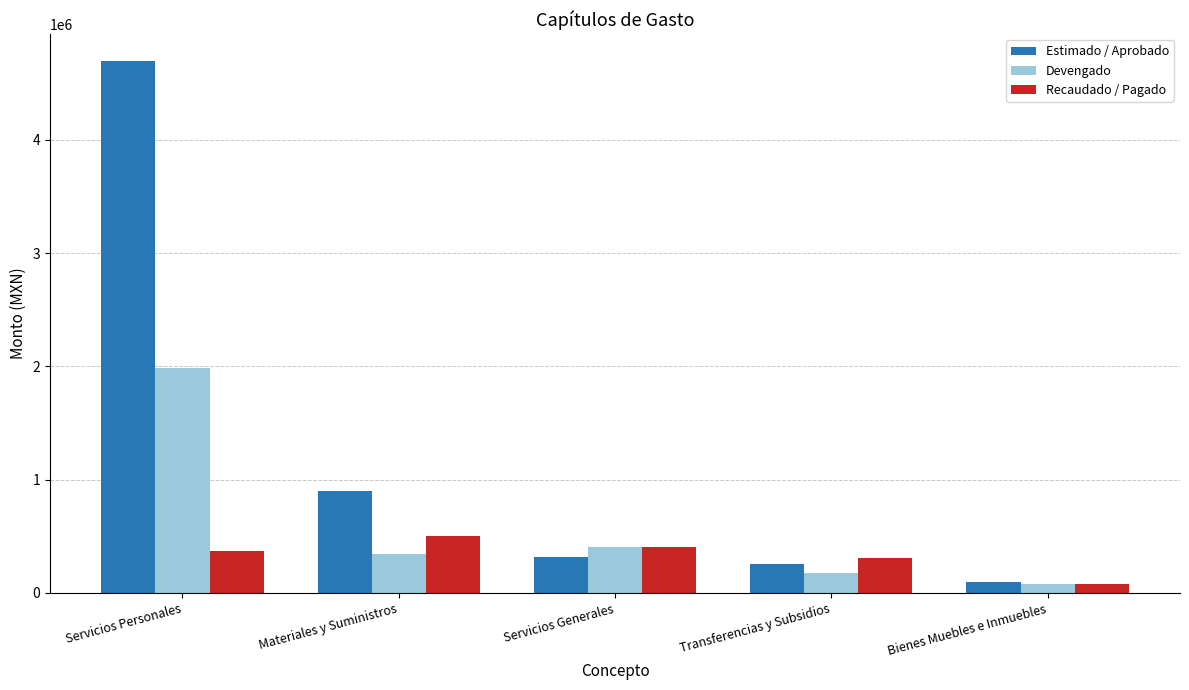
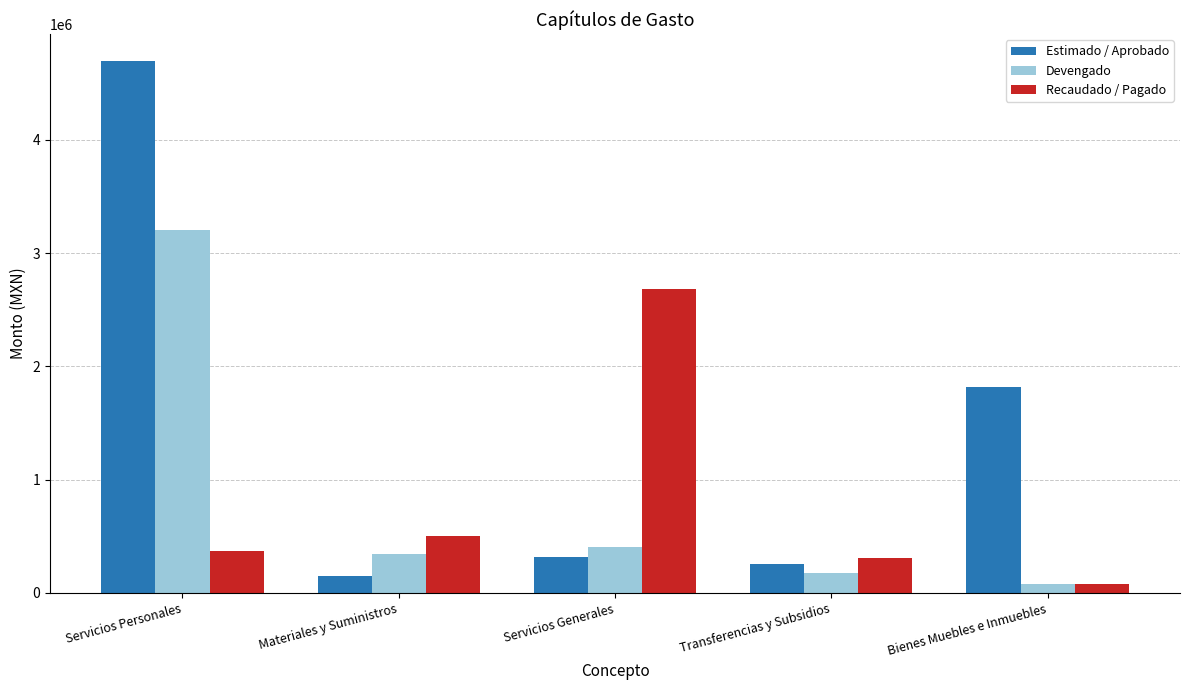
  {
    "Estimado / Aprobado": {
      "Servicios Personales": 4700000,
-     "Materiales y Suministros": 900000,
+     "Materiales y Suministros": 150000,
      "Servicios Generales": 320000,
      "Transferencias y Subsidios": 260000,
-     "Bienes Muebles e Inmuebles": 90000
+     "Bienes Muebles e Inmuebles": 1820000
    },
    "Devengado": {
-     "Servicios Personales": 1990000,
+     "Servicios Personales": 3200000,
      "Materiales y Suministros": 340000,
      "Servicios Generales": 410000,
      "Transferencias y Subsidios": 170000,
      "Bienes Muebles e Inmuebles": 80000
    },
    "Recaudado / Pagado": {
      "Servicios Personales": 370000,
      "Materiales y Suministros": 500000,
-     "Servicios Generales": 410000,
+     "Servicios Generales": 2680000,
      "Transferencias y Subsidios": 300000,
      "Bienes Muebles e Inmuebles": 80000
    }
  }
